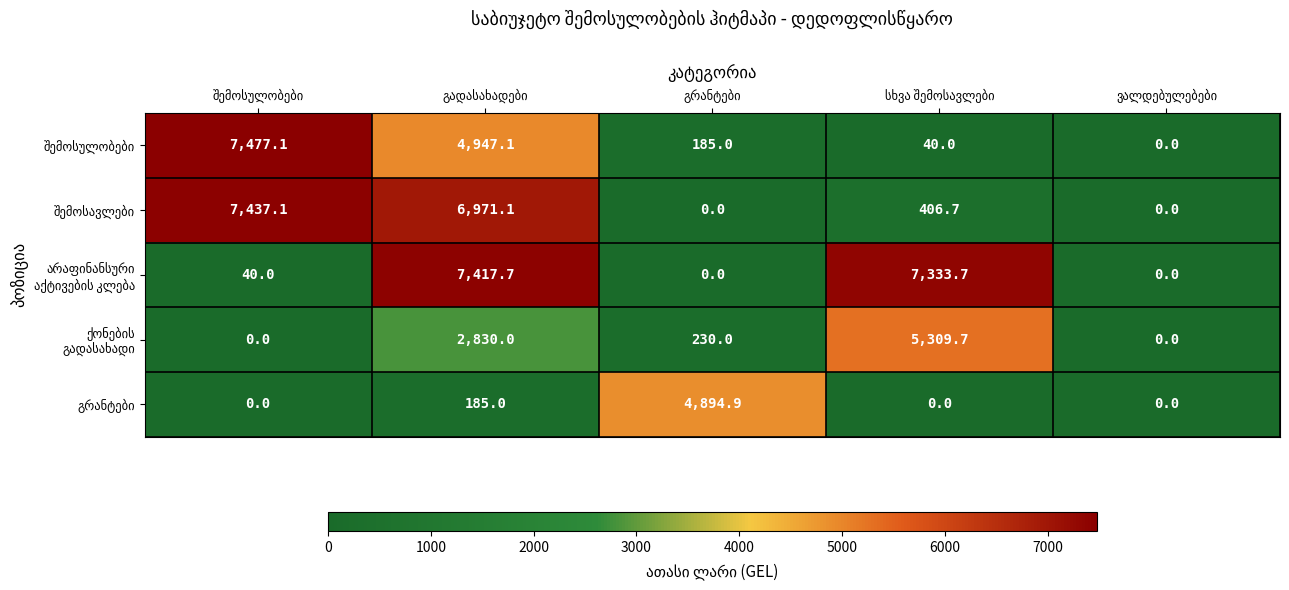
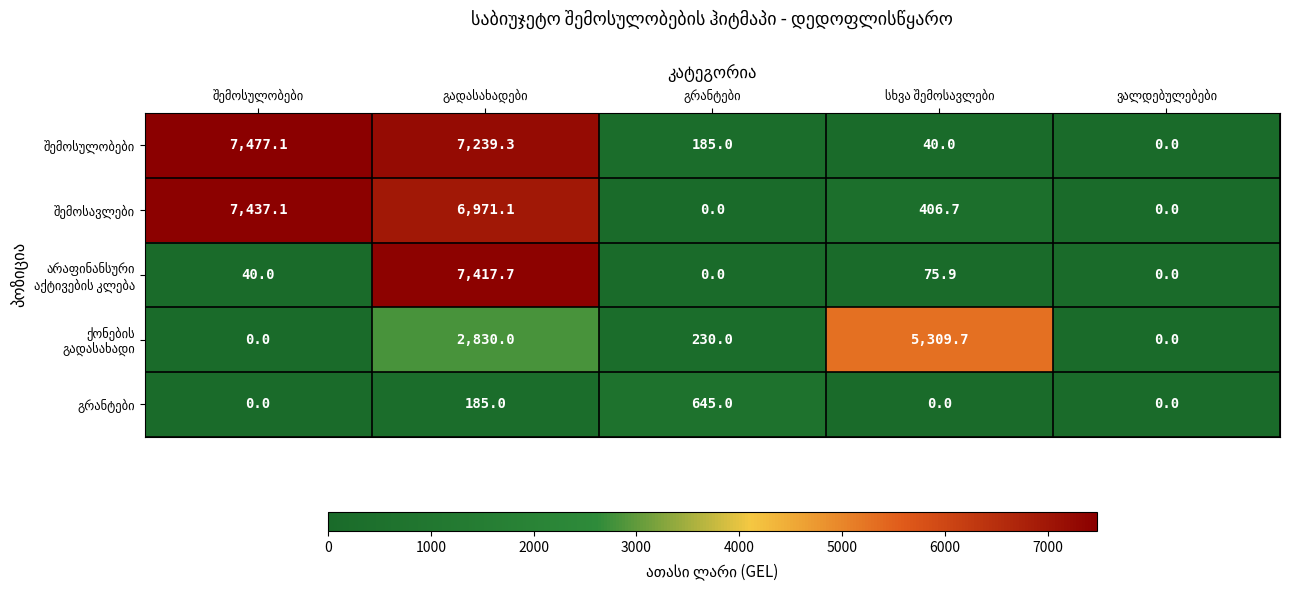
  {
    "შემოსულობები": {
      "შემოსულობები": "7,477.1",
-     "გადასახადები": "4,947.1",
+     "გადასახადები": "7,239.3",
      "გრანტები": "185.0",
      "სხვა შემოსავლები": "40.0",
      "ვალდებულებები": "0.0"
    },
    "შემოსავლები": {
      "შემოსულობები": "7,437.1",
      "გადასახადები": "6,971.1",
      "გრანტები": "0.0",
      "სხვა შემოსავლები": "406.7",
      "ვალდებულებები": "0.0"
    },
    "არაფინანსური აქტივების კლება": {
      "შემოსულობები": "40.0",
      "გადასახადები": "7,417.7",
      "გრანტები": "0.0",
-     "სხვა შემოსავლები": "7,333.7",
+     "სხვა შემოსავლები": "75.9",
      "ვალდებულებები": "0.0"
    },
    "ქონების გადასახადი": {
      "შემოსულობები": "0.0",
      "გადასახადები": "2,830.0",
      "გრანტები": "230.0",
      "სხვა შემოსავლები": "5,309.7",
      "ვალდებულებები": "0.0"
    },
    "გრანტები": {
      "შემოსულობები": "0.0",
      "გადასახადები": "185.0",
-     "გრანტები": "4,894.9",
+     "გრანტები": "645.0",
      "სხვა შემოსავლები": "0.0",
      "ვალდებულებები": "0.0"
    }
  }
